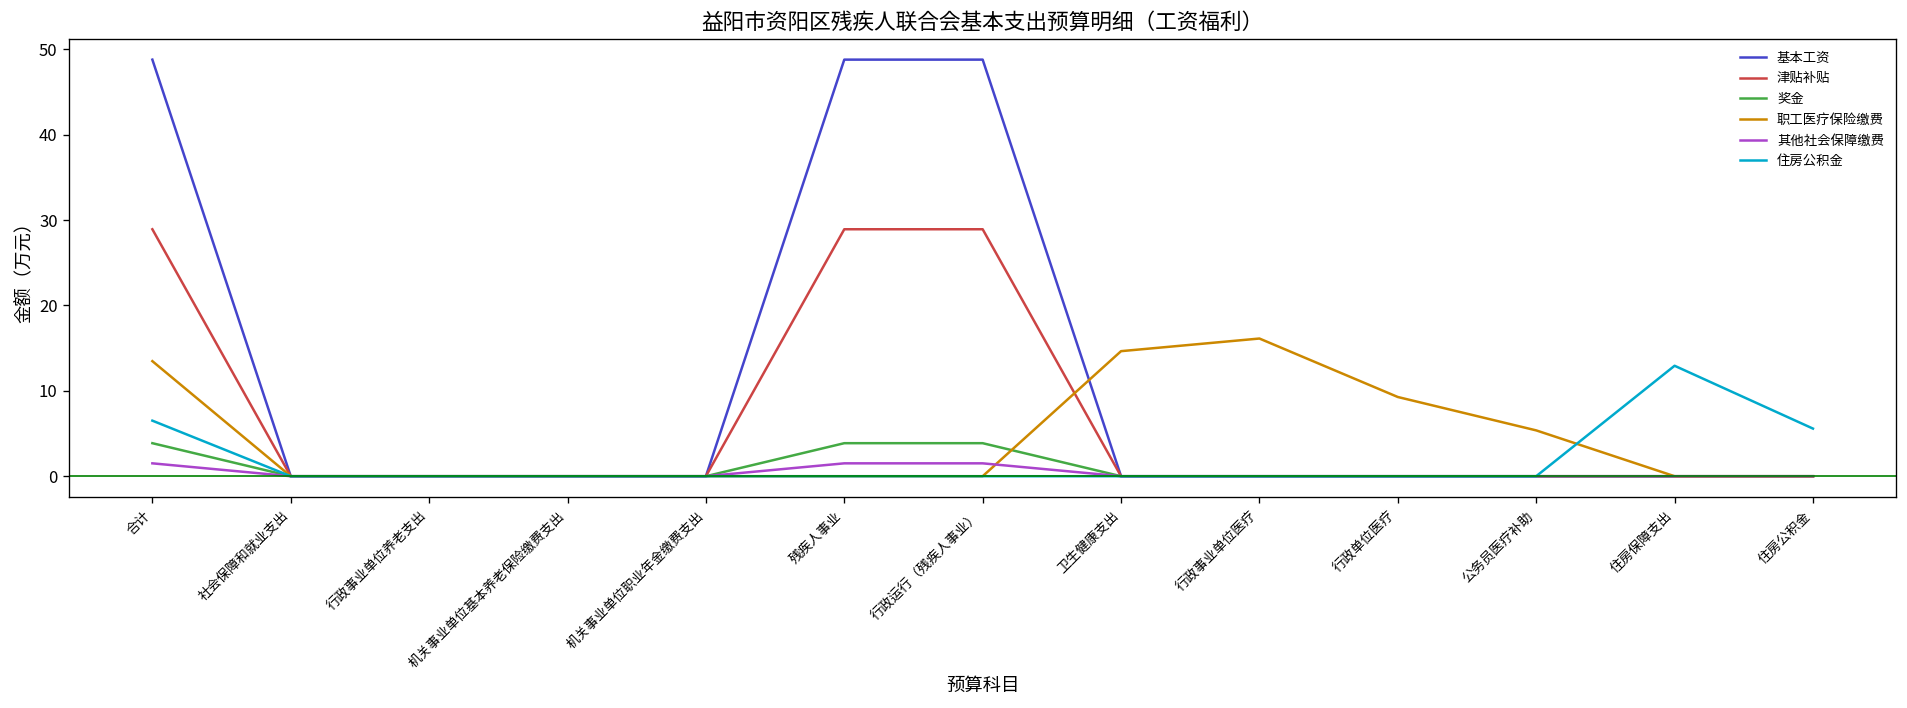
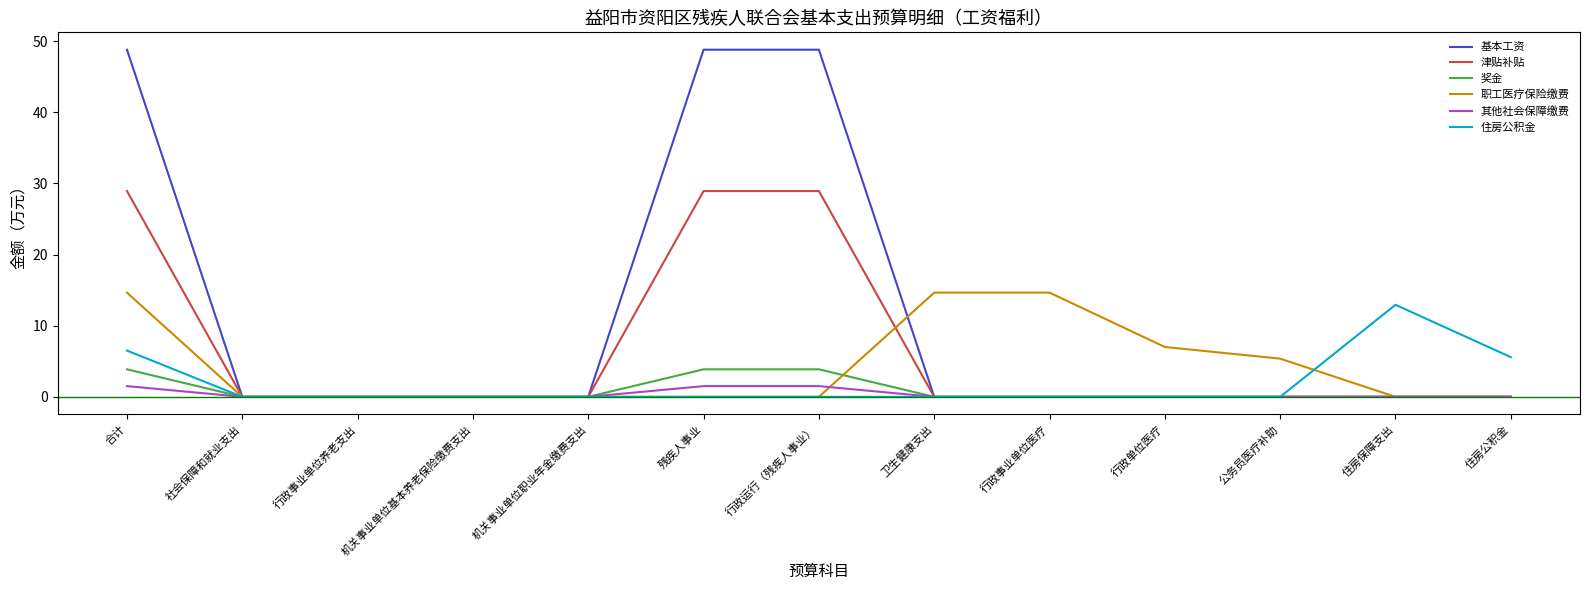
  {
    "基本工资": {
      "合计": 49,
      "残疾人事业": 49,
      "行政运行（残疾人事业）": 49
    },
    "津贴补贴": {
      "合计": 29,
      "残疾人事业": 29,
      "行政运行（残疾人事业）": 29
    },
    "奖金": {
      "合计": 4,
      "残疾人事业": 4,
      "行政运行（残疾人事业）": 4
    },
    "职工医疗保险缴费": {
-     "合计": 13,
+     "合计": 15,
      "卫生健康支出": 15,
-     "行政事业单位医疗": 16,
-     "行政单位医疗": 9,
+     "行政事业单位医疗": 15,
+     "行政单位医疗": 7,
      "公务员医疗补助": 5
    },
    "其他社会保障缴费": {
      "合计": 2,
      "残疾人事业": 2,
      "行政运行（残疾人事业）": 2
    },
    "住房公积金": {
      "合计": 7,
      "住房保障支出": 13,
      "住房公积金": 6
    }
  }
